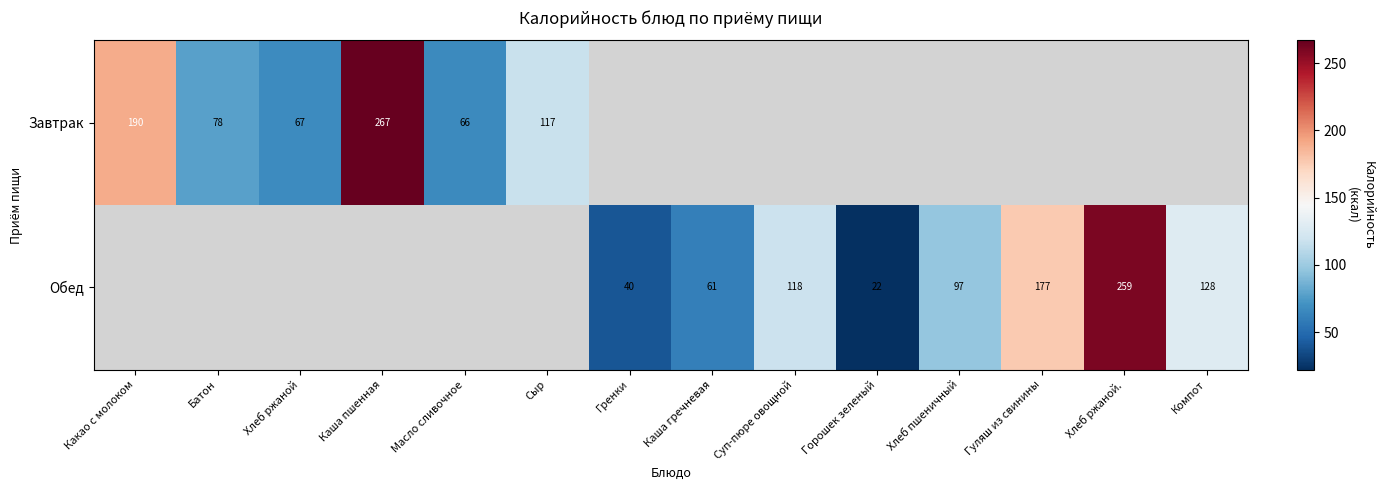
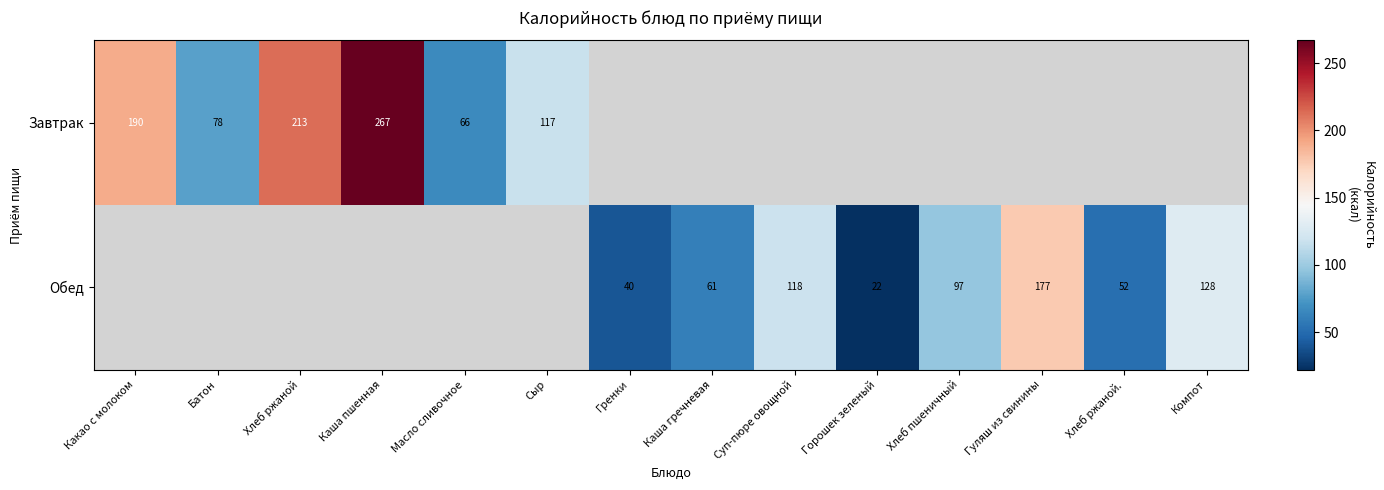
  {
    "Завтрак": {
      "Какао с молоком": 190,
      "Батон": 78,
-     "Хлеб ржаной": 67,
+     "Хлеб ржаной": 213,
      "Каша пшенная": 267,
      "Масло сливочное": 66,
      "Сыр": 117
    },
    "Обед": {
      "Гренки": 40,
      "Каша гречневая": 61,
      "Суп-пюре овощной": 118,
      "Горошек зеленый": 22,
      "Хлеб пшеничный": 97,
      "Гуляш из свинины": 177,
-     "Хлеб ржаной.": 259,
+     "Хлеб ржаной.": 52,
      "Компот": 128
    }
  }
